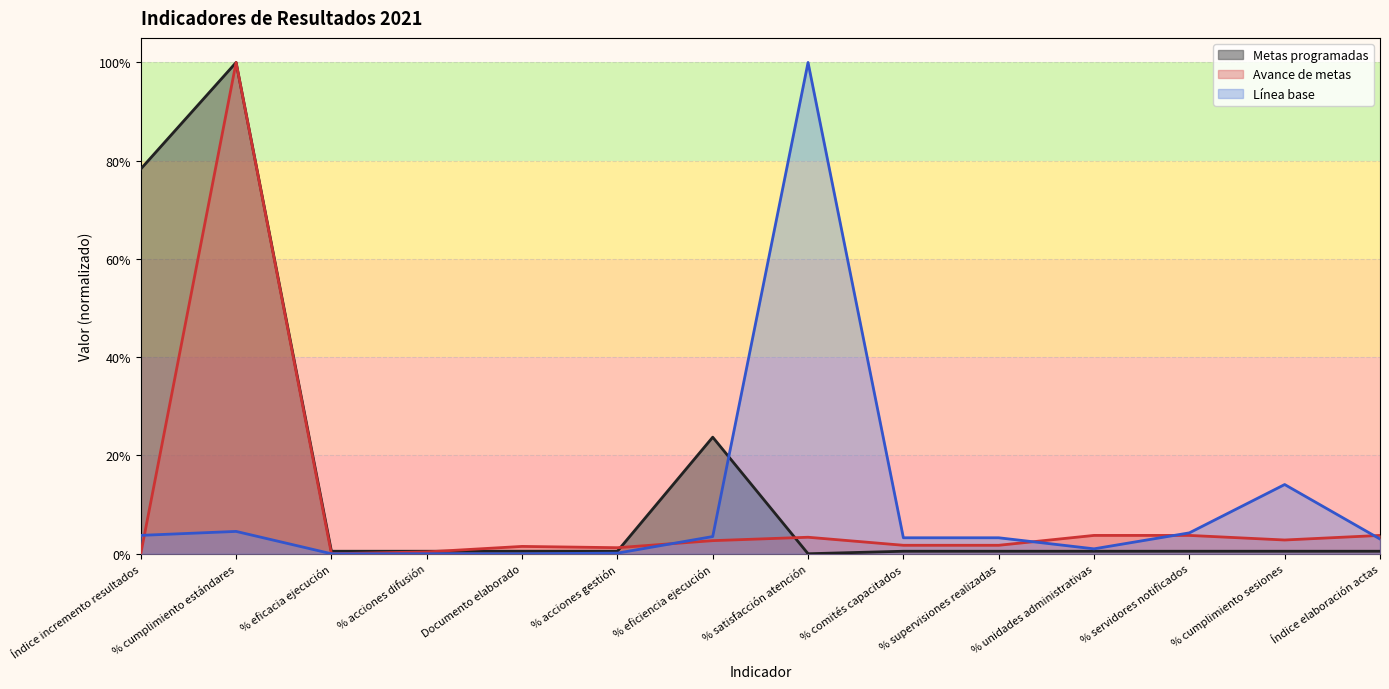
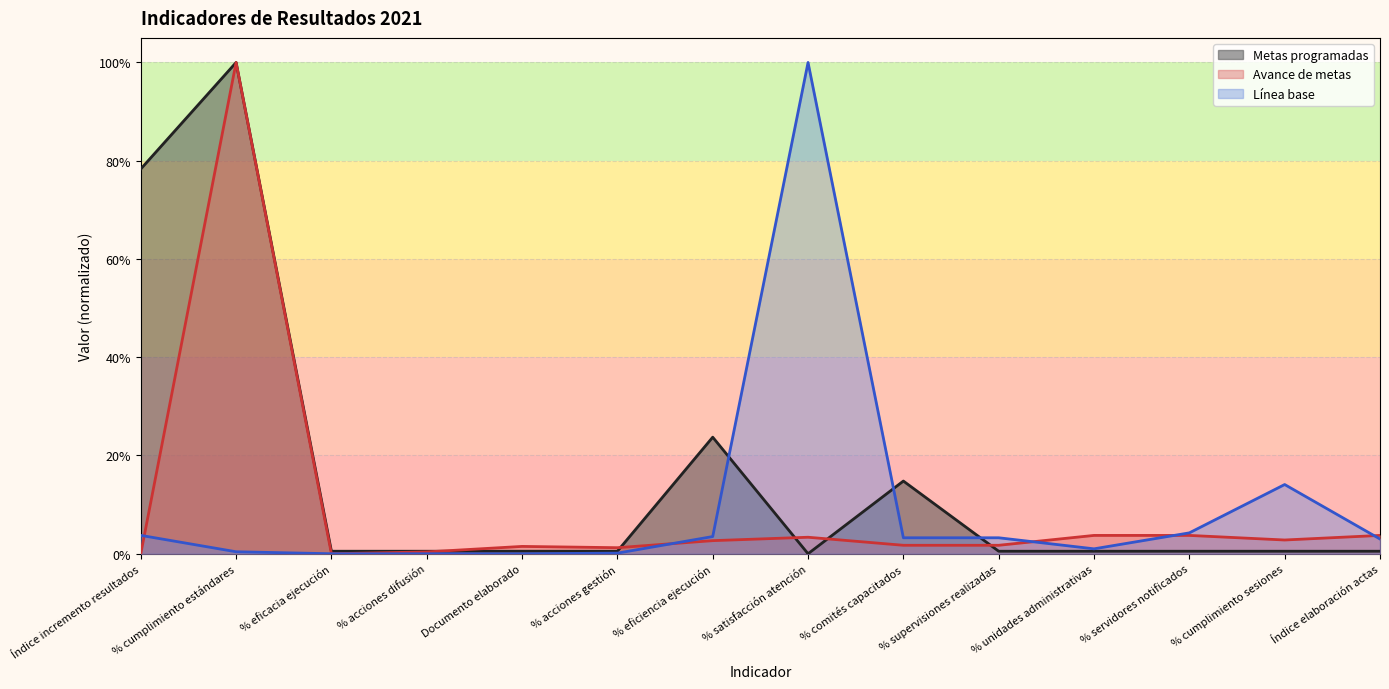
  {
    "Metas programadas": {
      "Índice incremento resultados": "78%",
      "% eficiencia ejecución": "24%",
      "% satisfacción atención": "0%",
-     "% comités capacitados": "1%",
+     "% comités capacitados": "15%",
      "% supervisiones realizadas": "1%",
      "% servidores notificados": "1%",
      "% cumplimiento sesiones": "1%",
      "Índice elaboración actas": "1%"
    },
    "Avance de metas": {
      "Índice incremento resultados": "0%",
      "Documento elaborado": "1%",
      "% acciones gestión": "1%",
      "% eficiencia ejecución": "3%",
      "% satisfacción atención": "3%",
      "% comités capacitados": "2%",
      "% supervisiones realizadas": "2%",
      "% unidades administrativas": "4%",
      "% cumplimiento sesiones": "3%",
      "Índice elaboración actas": "4%"
    },
    "Línea base": {
      "Índice incremento resultados": "4%",
-     "% cumplimiento estándares": "5%",
+     "% cumplimiento estándares": "0%",
      "% eficiencia ejecución": "4%",
      "% satisfacción atención": "100%",
      "% comités capacitados": "3%",
      "% supervisiones realizadas": "3%",
      "% cumplimiento sesiones": "14%",
      "Índice elaboración actas": "3%"
    }
  }
